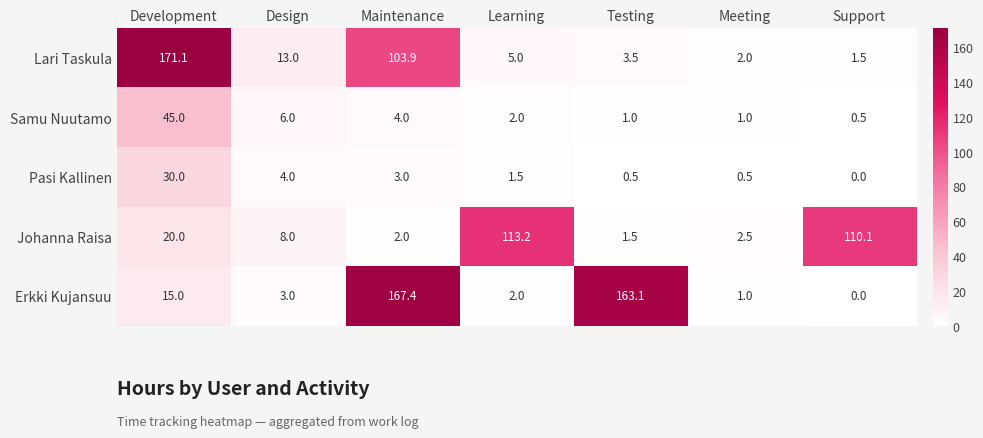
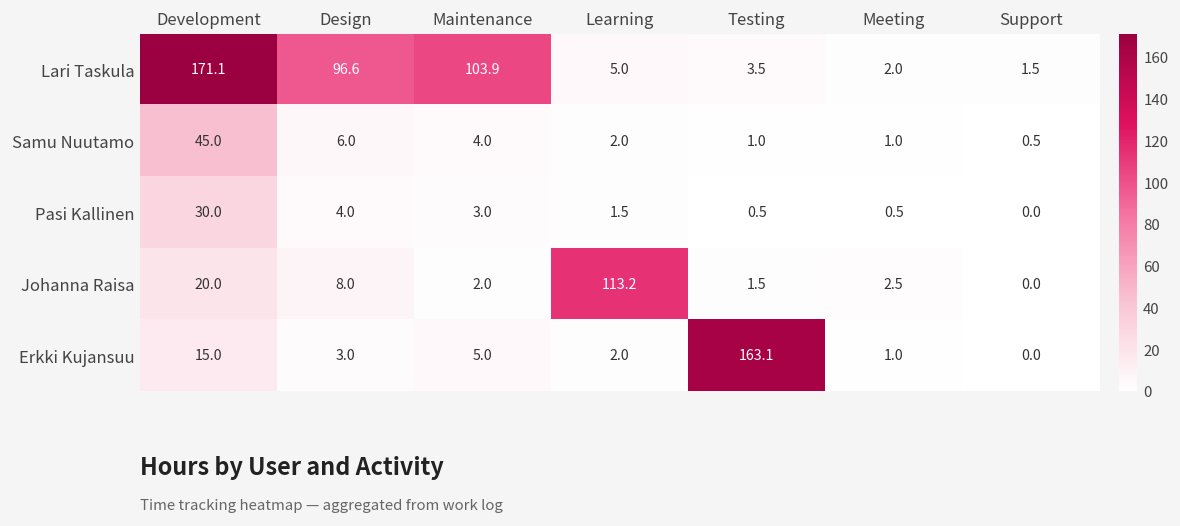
  {
    "Lari Taskula": {
      "Development": 171.1,
-     "Design": 13.0,
+     "Design": 96.6,
      "Maintenance": 103.9,
      "Learning": 5.0,
      "Testing": 3.5,
      "Meeting": 2.0,
      "Support": 1.5
    },
    "Samu Nuutamo": {
      "Development": 45.0,
      "Design": 6.0,
      "Maintenance": 4.0,
      "Learning": 2.0,
      "Testing": 1.0,
      "Meeting": 1.0,
      "Support": 0.5
    },
    "Pasi Kallinen": {
      "Development": 30.0,
      "Design": 4.0,
      "Maintenance": 3.0,
      "Learning": 1.5,
      "Testing": 0.5,
      "Meeting": 0.5,
      "Support": 0.0
    },
    "Johanna Raisa": {
      "Development": 20.0,
      "Design": 8.0,
      "Maintenance": 2.0,
      "Learning": 113.2,
      "Testing": 1.5,
      "Meeting": 2.5,
-     "Support": 110.1
+     "Support": 0.0
    },
    "Erkki Kujansuu": {
      "Development": 15.0,
      "Design": 3.0,
-     "Maintenance": 167.4,
+     "Maintenance": 5.0,
      "Learning": 2.0,
      "Testing": 163.1,
      "Meeting": 1.0,
      "Support": 0.0
    }
  }
